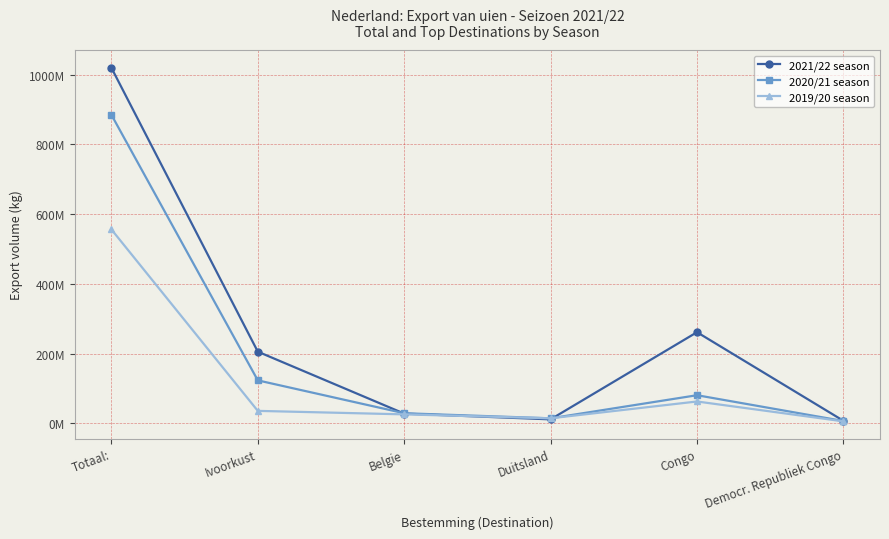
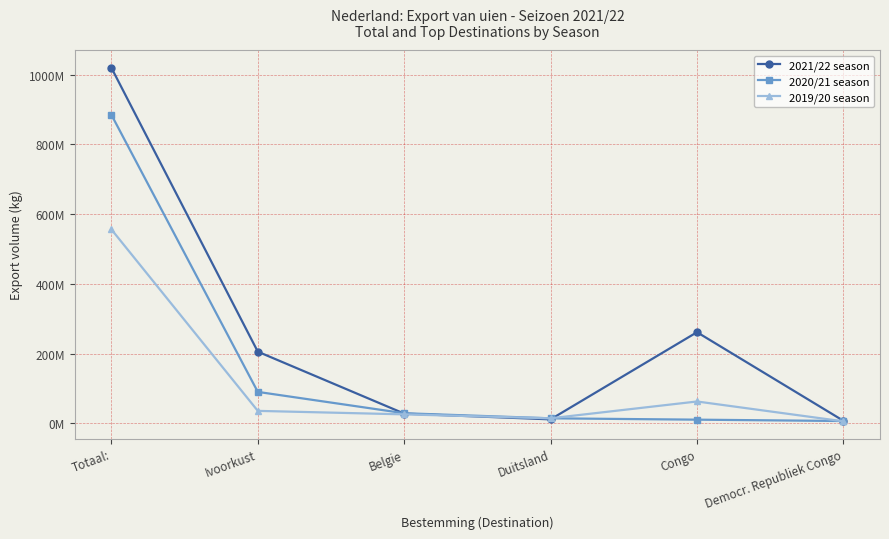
  {
    "2021/22 season": {
      "Totaal:": 1020000000,
      "Ivoorkust": 210000000,
      "Congo": 260000000
    },
    "2020/21 season": {
      "Totaal:": 890000000,
-     "Ivoorkust": 120000000,
-     "Congo": 80000000
+     "Ivoorkust": 90000000,
+     "Congo": 10000000
    },
    "2019/20 season": {
      "Totaal:": 560000000,
      "Ivoorkust": 40000000,
      "Congo": 60000000
    }
  }
